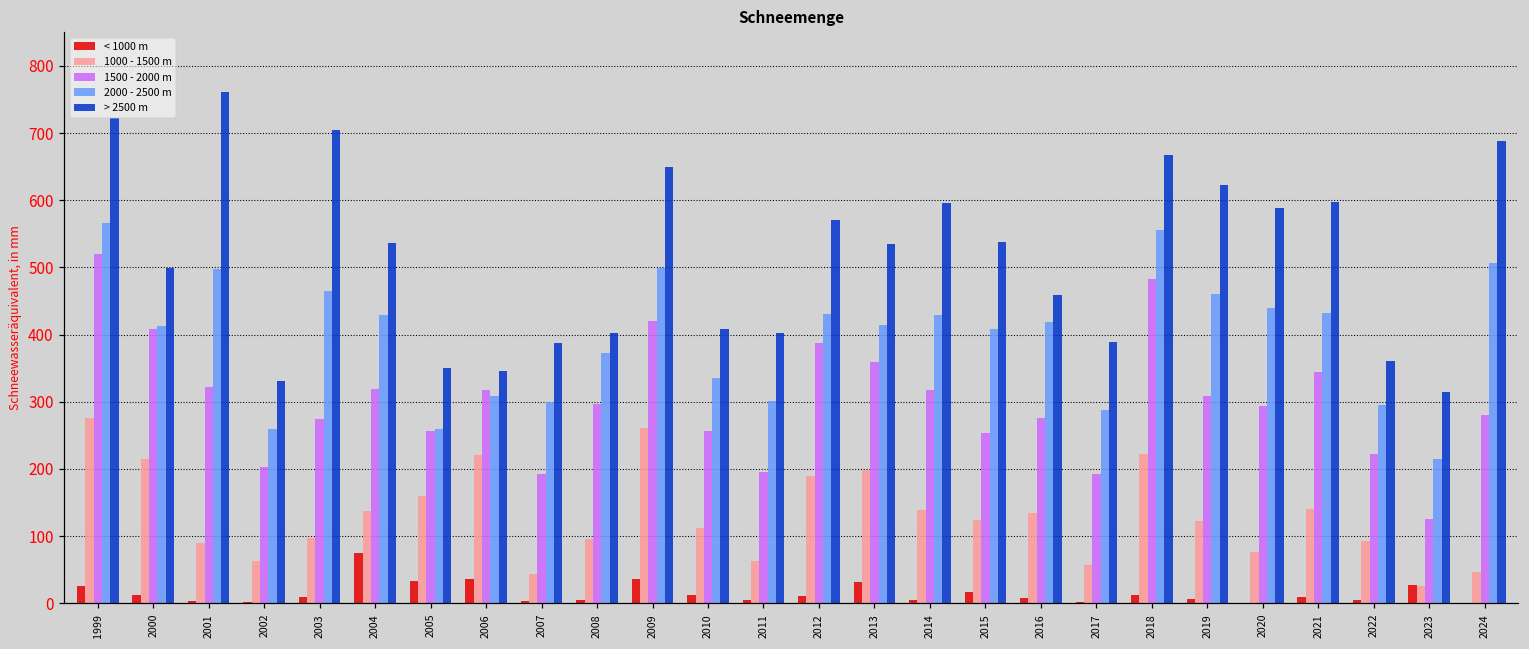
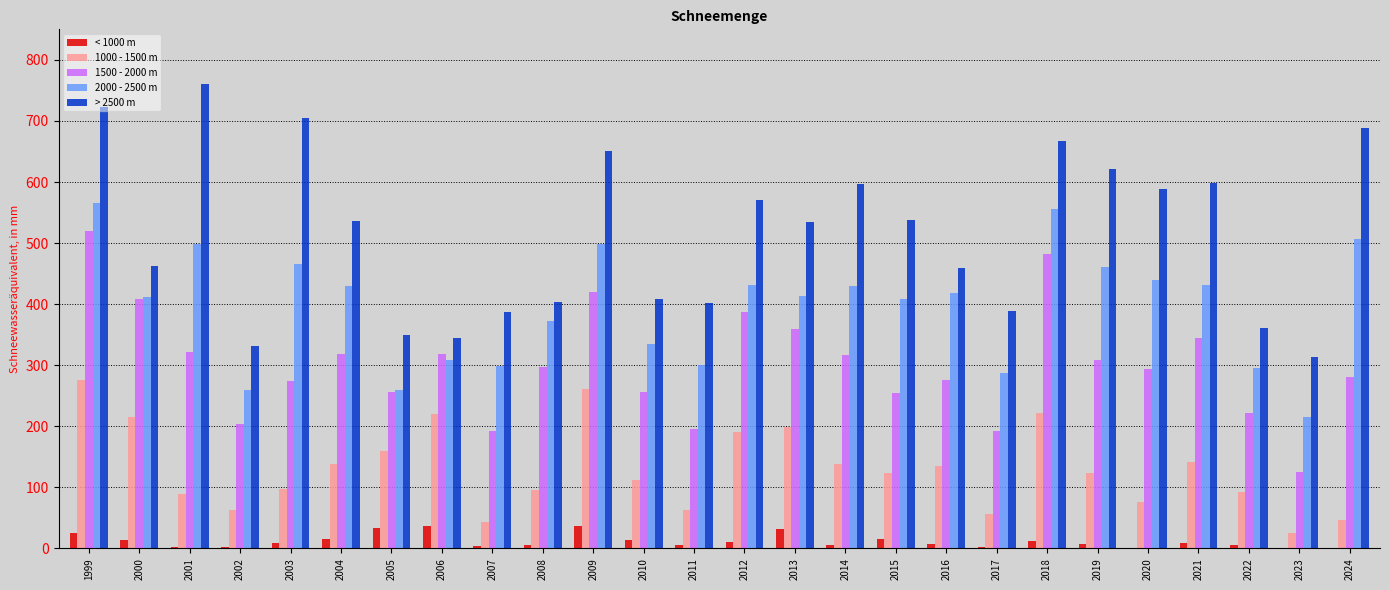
  {
    "< 1000 m": {
      "1999": 30,
      "2000": 10,
      "2003": 10,
-     "2004": 80,
+     "2004": 20,
      "2005": 30,
      "2006": 40,
      "2008": 10,
      "2009": 40,
      "2010": 10,
      "2011": 10,
      "2012": 10,
      "2013": 30,
      "2014": 10,
      "2015": 20,
      "2016": 10,
      "2018": 10,
      "2019": 10,
      "2021": 10,
      "2022": 10,
-     "2023": 30
+     "2023": 0
    },
    "1000 - 1500 m": {
      "1999": 280,
      "2000": 220,
      "2001": 90,
      "2002": 60,
      "2003": 100,
      "2004": 140,
      "2005": 160,
      "2006": 220,
      "2007": 40,
      "2008": 100,
      "2009": 260,
      "2010": 110,
      "2011": 60,
      "2012": 190,
      "2013": 200,
      "2014": 140,
      "2015": 120,
      "2016": 140,
      "2017": 60,
      "2018": 220,
      "2019": 120,
      "2020": 80,
      "2021": 140,
      "2022": 90,
      "2023": 30,
      "2024": 50
    },
    "1500 - 2000 m": {
      "1999": 520,
      "2000": 410,
      "2001": 320,
      "2002": 200,
      "2003": 270,
      "2004": 320,
      "2005": 260,
      "2006": 320,
      "2007": 190,
      "2008": 300,
      "2009": 420,
      "2010": 260,
      "2011": 200,
      "2012": 390,
      "2013": 360,
      "2014": 320,
      "2015": 250,
      "2016": 280,
      "2017": 190,
      "2018": 480,
      "2019": 310,
      "2020": 290,
      "2021": 340,
      "2022": 220,
      "2023": 130,
      "2024": 280
    },
    "2000 - 2500 m": {
      "1999": 570,
      "2000": 410,
      "2001": 500,
      "2002": 260,
      "2003": 470,
      "2004": 430,
      "2005": 260,
      "2006": 310,
      "2007": 300,
      "2008": 370,
      "2009": 500,
      "2010": 340,
      "2011": 300,
      "2012": 430,
      "2013": 410,
      "2014": 430,
      "2015": 410,
      "2016": 420,
      "2017": 290,
      "2018": 560,
      "2019": 460,
      "2020": 440,
      "2021": 430,
      "2022": 300,
      "2023": 220,
      "2024": 510
    },
    "> 2500 m": {
-     "2000": 500,
+     "2000": 460,
      "2001": 760,
      "2002": 330,
      "2003": 700,
      "2004": 540,
      "2005": 350,
      "2006": 350,
      "2007": 390,
      "2008": 400,
      "2009": 650,
      "2010": 410,
      "2011": 400,
      "2012": 570,
      "2013": 540,
      "2014": 600,
      "2015": 540,
      "2016": 460,
      "2017": 390,
      "2018": 670,
      "2019": 620,
      "2020": 590,
      "2021": 600,
      "2022": 360,
      "2023": 310,
      "2024": 690
    }
  }
